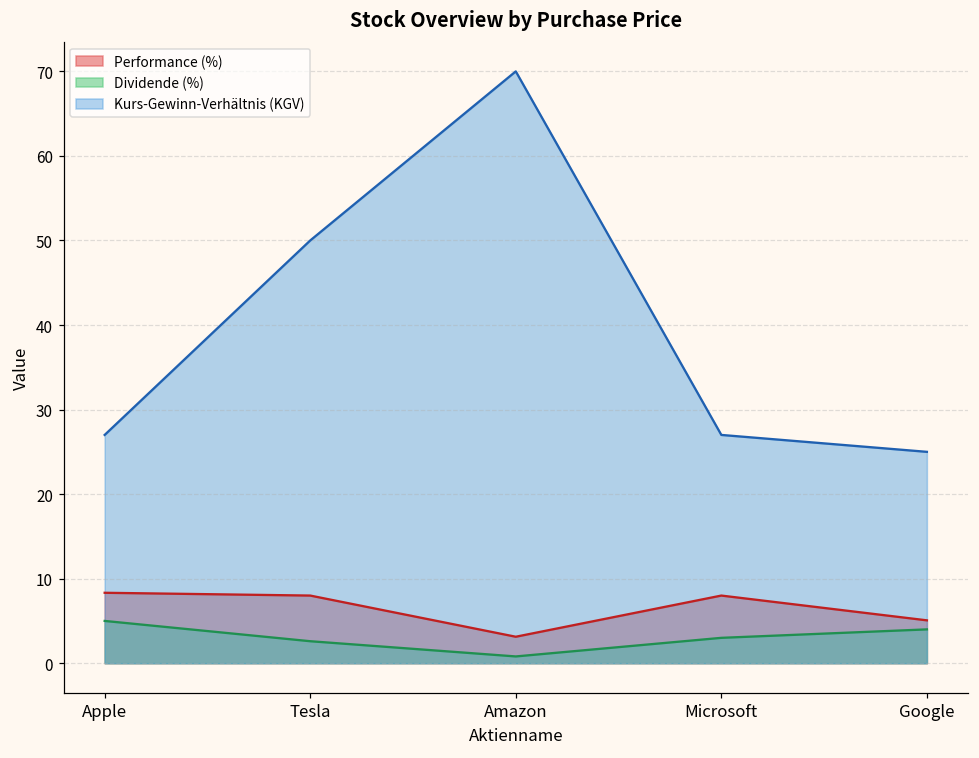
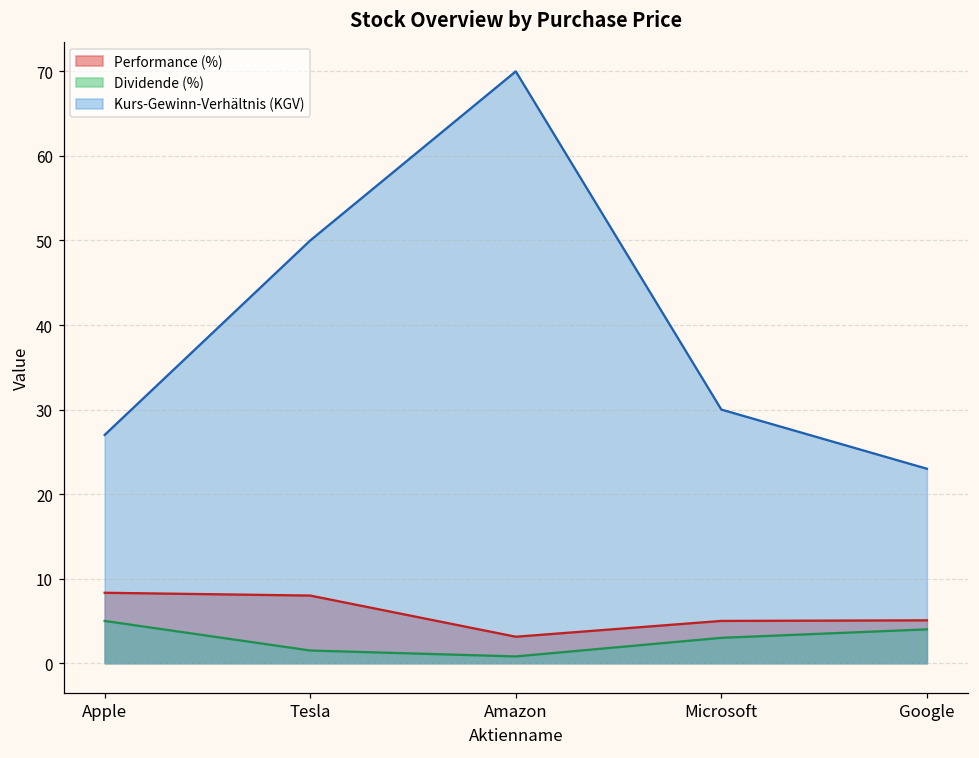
  {
    "Performance (%)": {
      "Apple": 8,
      "Tesla": 8,
      "Amazon": 3,
-     "Microsoft": 8,
+     "Microsoft": 5,
      "Google": 5
    },
    "Dividende (%)": {
      "Apple": 5,
-     "Tesla": 3,
+     "Tesla": 2,
      "Amazon": 1,
      "Microsoft": 3,
      "Google": 4
    },
    "Kurs-Gewinn-Verhältnis (KGV)": {
      "Apple": 27,
      "Tesla": 50,
      "Amazon": 70,
-     "Microsoft": 27,
-     "Google": 25
+     "Microsoft": 30,
+     "Google": 23
    }
  }
